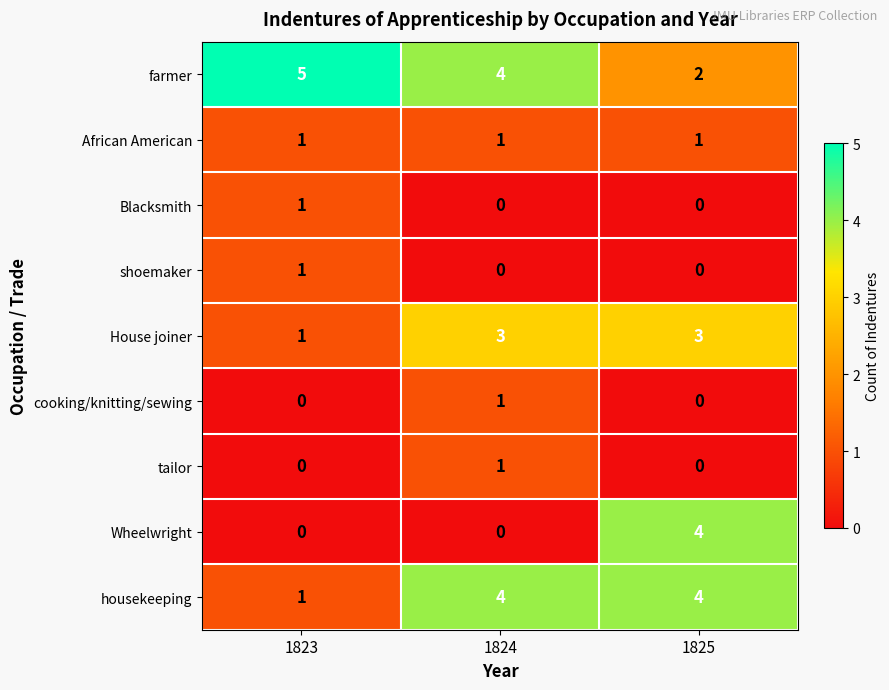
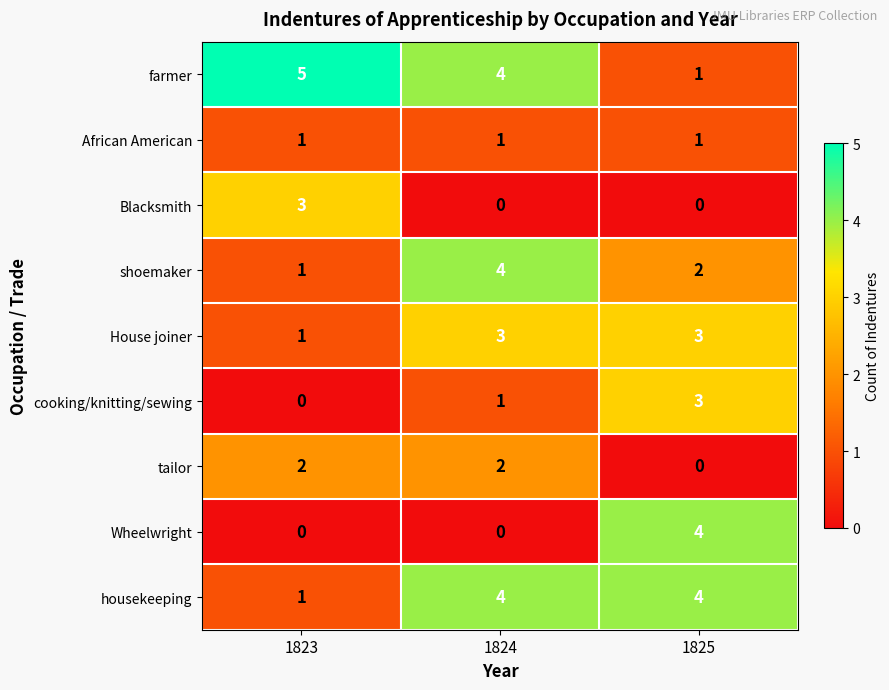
  {
    "farmer": {
      "1823": 5,
      "1824": 4,
-     "1825": 2
+     "1825": 1
    },
    "African American": {
      "1823": 1,
      "1824": 1,
      "1825": 1
    },
    "Blacksmith": {
-     "1823": 1,
+     "1823": 3,
      "1824": 0,
      "1825": 0
    },
    "shoemaker": {
      "1823": 1,
-     "1824": 0,
-     "1825": 0
+     "1824": 4,
+     "1825": 2
    },
    "House joiner": {
      "1823": 1,
      "1824": 3,
      "1825": 3
    },
    "cooking/knitting/sewing": {
      "1823": 0,
      "1824": 1,
-     "1825": 0
+     "1825": 3
    },
    "tailor": {
-     "1823": 0,
-     "1824": 1,
+     "1823": 2,
+     "1824": 2,
      "1825": 0
    },
    "Wheelwright": {
      "1823": 0,
      "1824": 0,
      "1825": 4
    },
    "housekeeping": {
      "1823": 1,
      "1824": 4,
      "1825": 4
    }
  }
